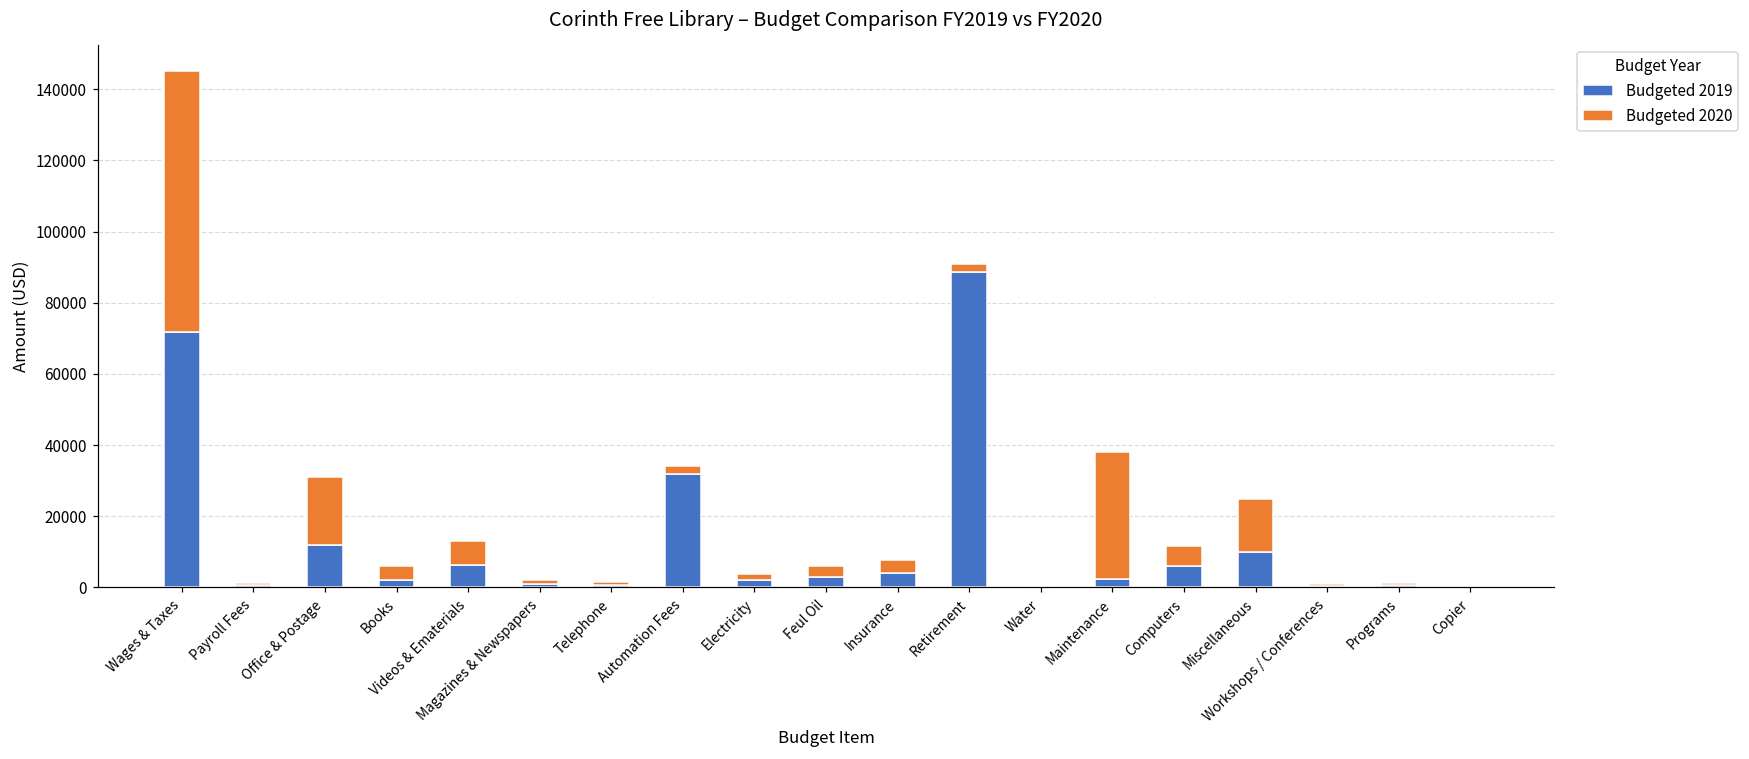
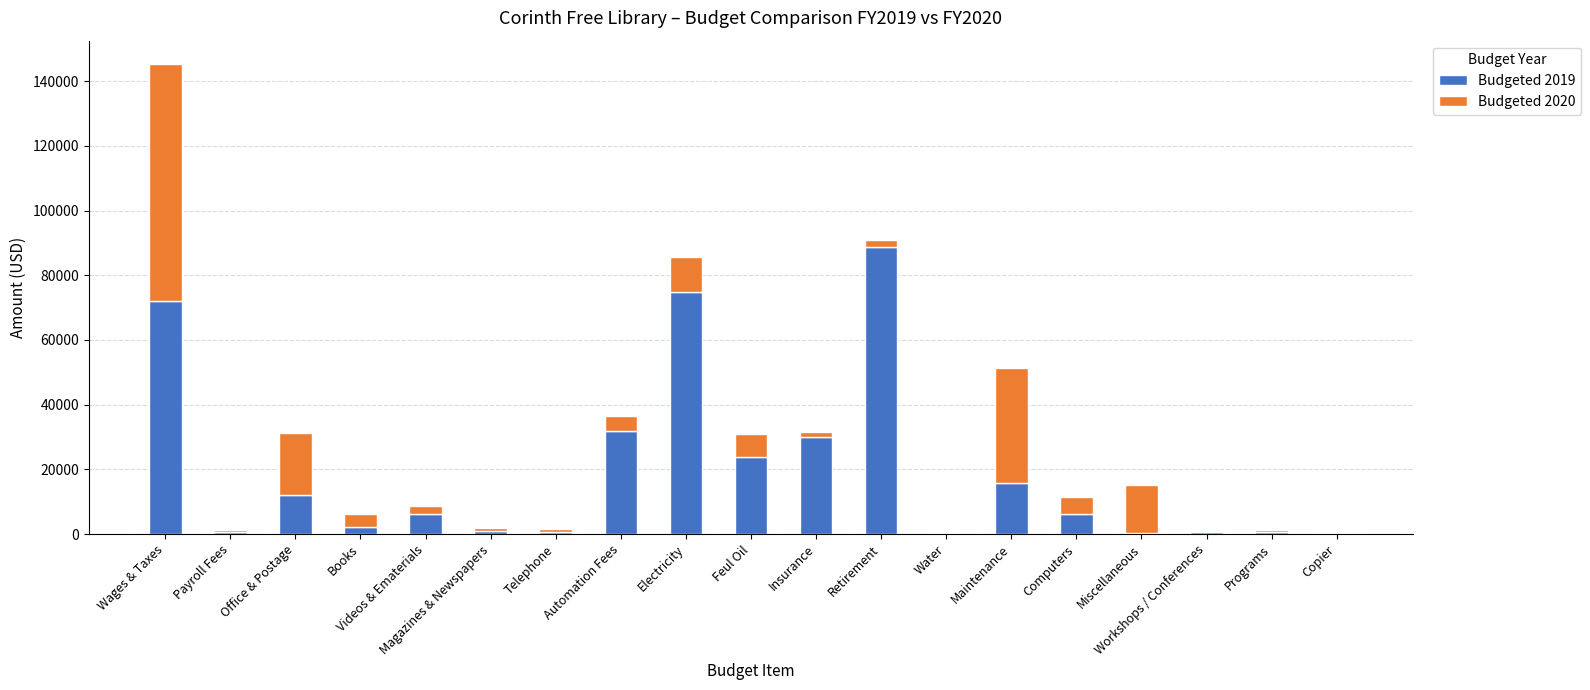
  {
    "Budgeted 2019": {
      "Wages & Taxes": 72000,
      "Office & Postage": 12000,
      "Books": 2000,
      "Videos & Ematerials": 6000,
      "Magazines & Newspapers": 1000,
      "Automation Fees": 32000,
-     "Electricity": 2000,
-     "Feul Oil": 3000,
-     "Insurance": 4000,
+     "Electricity": 75000,
+     "Feul Oil": 24000,
+     "Insurance": 30000,
      "Retirement": 89000,
-     "Maintenance": 3000,
+     "Maintenance": 16000,
      "Computers": 6000,
-     "Miscellaneous": 10000
+     "Miscellaneous": 0
    },
    "Budgeted 2020": {
      "Wages & Taxes": 73000,
      "Office & Postage": 19000,
      "Books": 4000,
-     "Videos & Ematerials": 7000,
+     "Videos & Ematerials": 2000,
      "Magazines & Newspapers": 1000,
-     "Automation Fees": 2000,
-     "Electricity": 2000,
-     "Feul Oil": 3000,
-     "Insurance": 4000,
+     "Automation Fees": 5000,
+     "Electricity": 11000,
+     "Feul Oil": 7000,
+     "Insurance": 1000,
      "Retirement": 2000,
      "Maintenance": 35000,
      "Computers": 5000,
      "Miscellaneous": 15000
    }
  }
